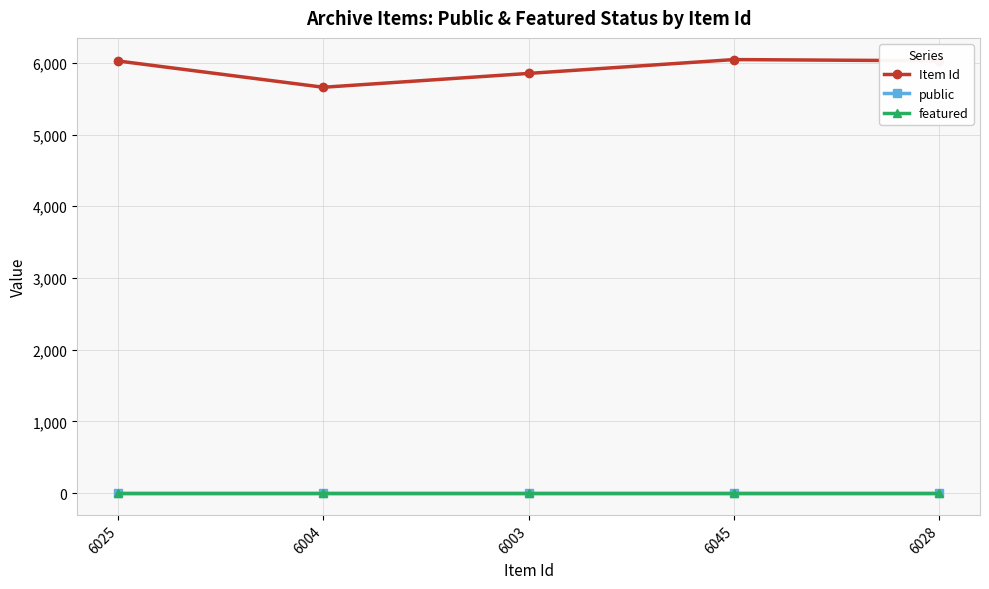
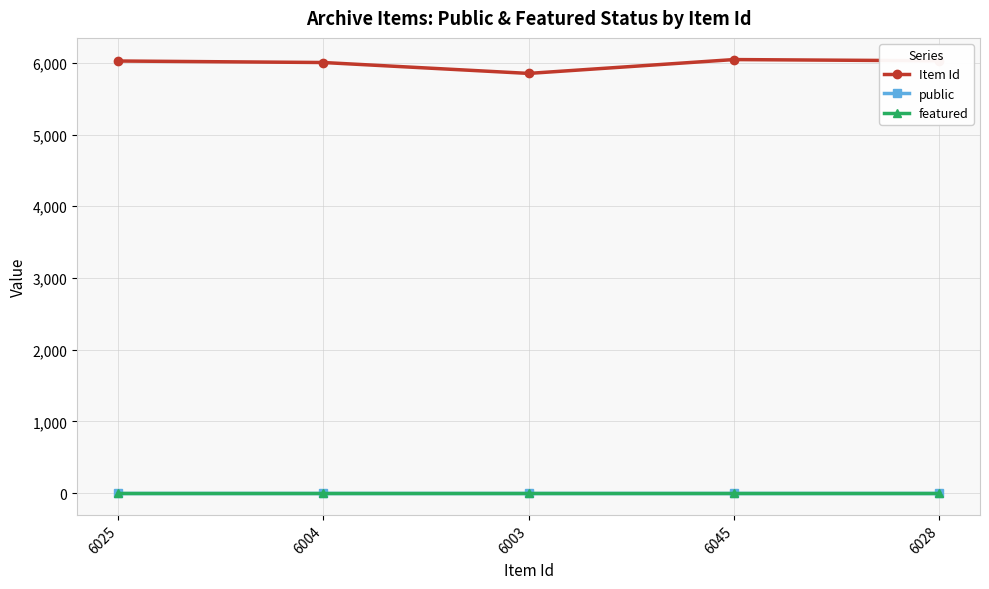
  {
    "Item Id": {
      "6025": "6,000",
-     "6004": "5,700",
+     "6004": "6,000",
      "6003": "5,900",
      "6045": "6,000"
    },
    "featured": {
      "6025": "0",
      "6004": "0",
      "6003": "0",
      "6045": "0",
      "6028": "0"
    }
  }
